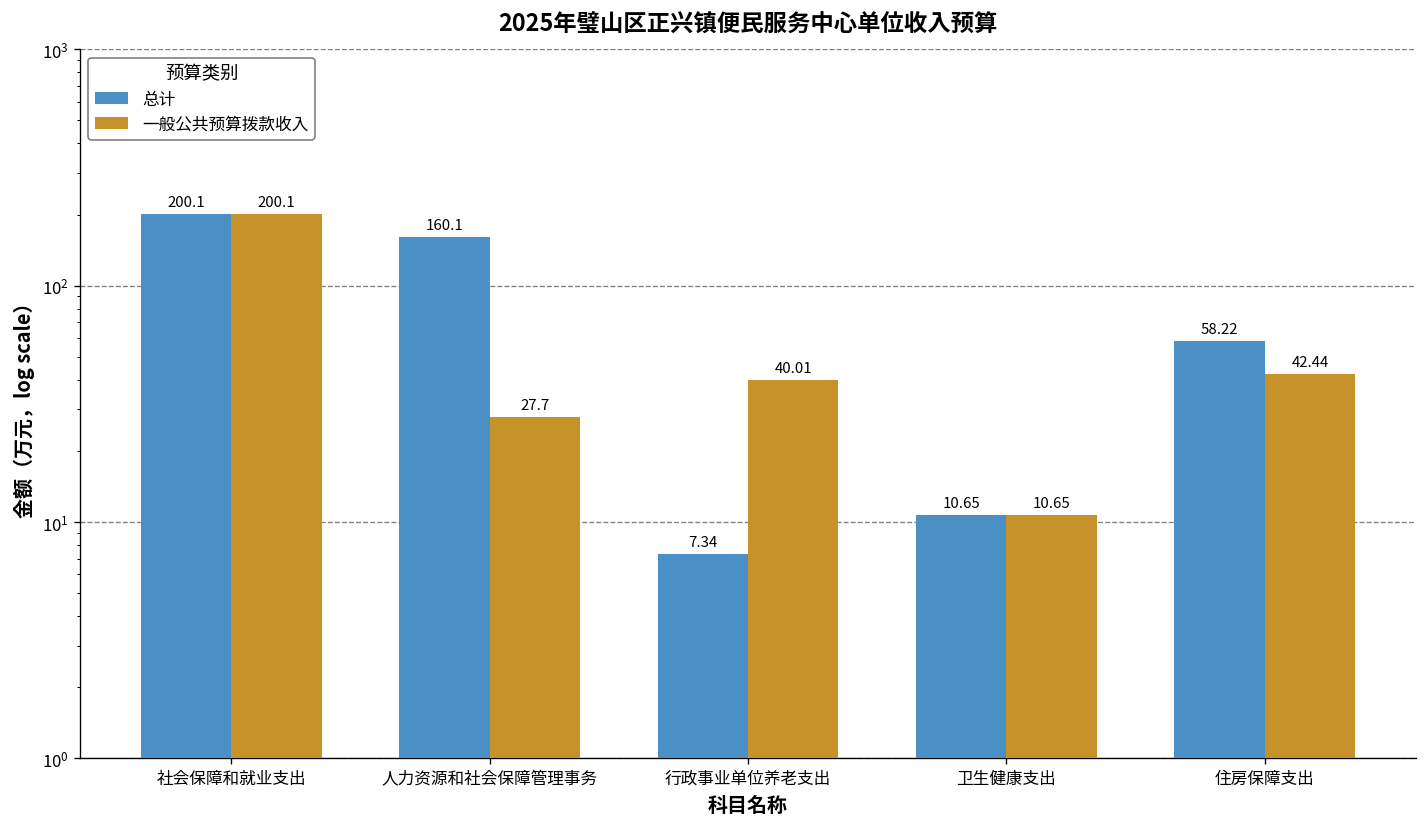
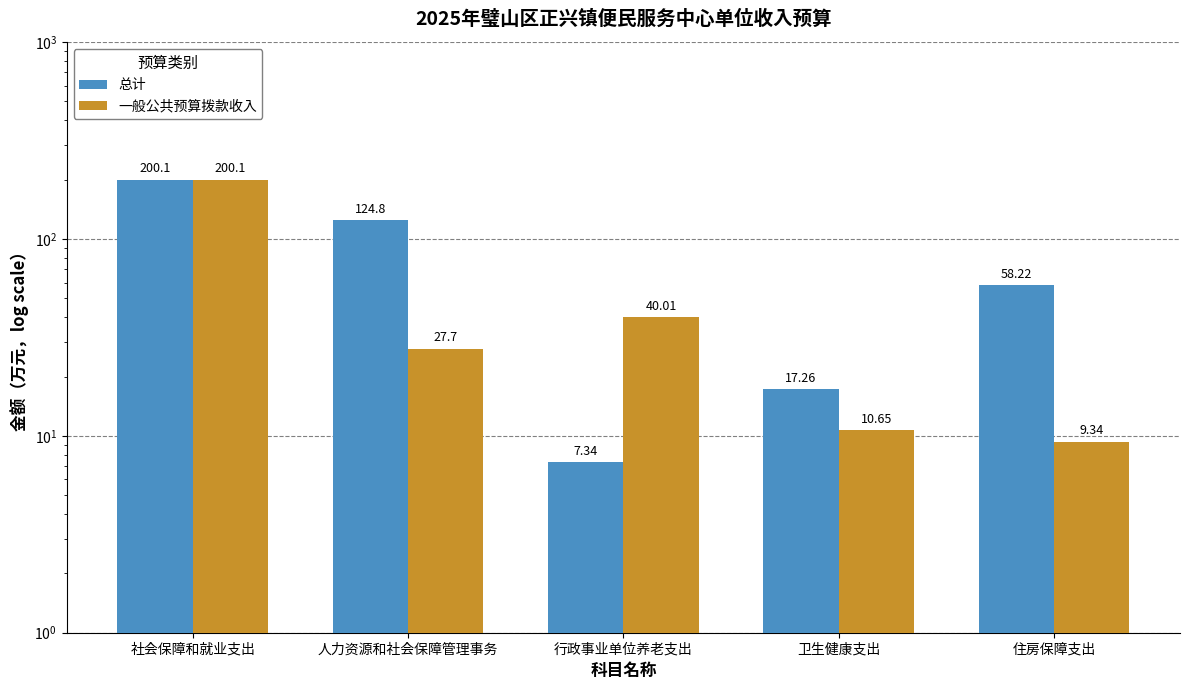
  {
    "总计": {
      "社会保障和就业支出": 200.1,
-     "人力资源和社会保障管理事务": 160.1,
+     "人力资源和社会保障管理事务": 124.8,
      "行政事业单位养老支出": 7.34,
-     "卫生健康支出": 10.65,
+     "卫生健康支出": 17.26,
      "住房保障支出": 58.22
    },
    "一般公共预算拨款收入": {
      "社会保障和就业支出": 200.1,
      "人力资源和社会保障管理事务": 27.7,
      "行政事业单位养老支出": 40.01,
      "卫生健康支出": 10.65,
-     "住房保障支出": 42.44
+     "住房保障支出": 9.34
    }
  }
